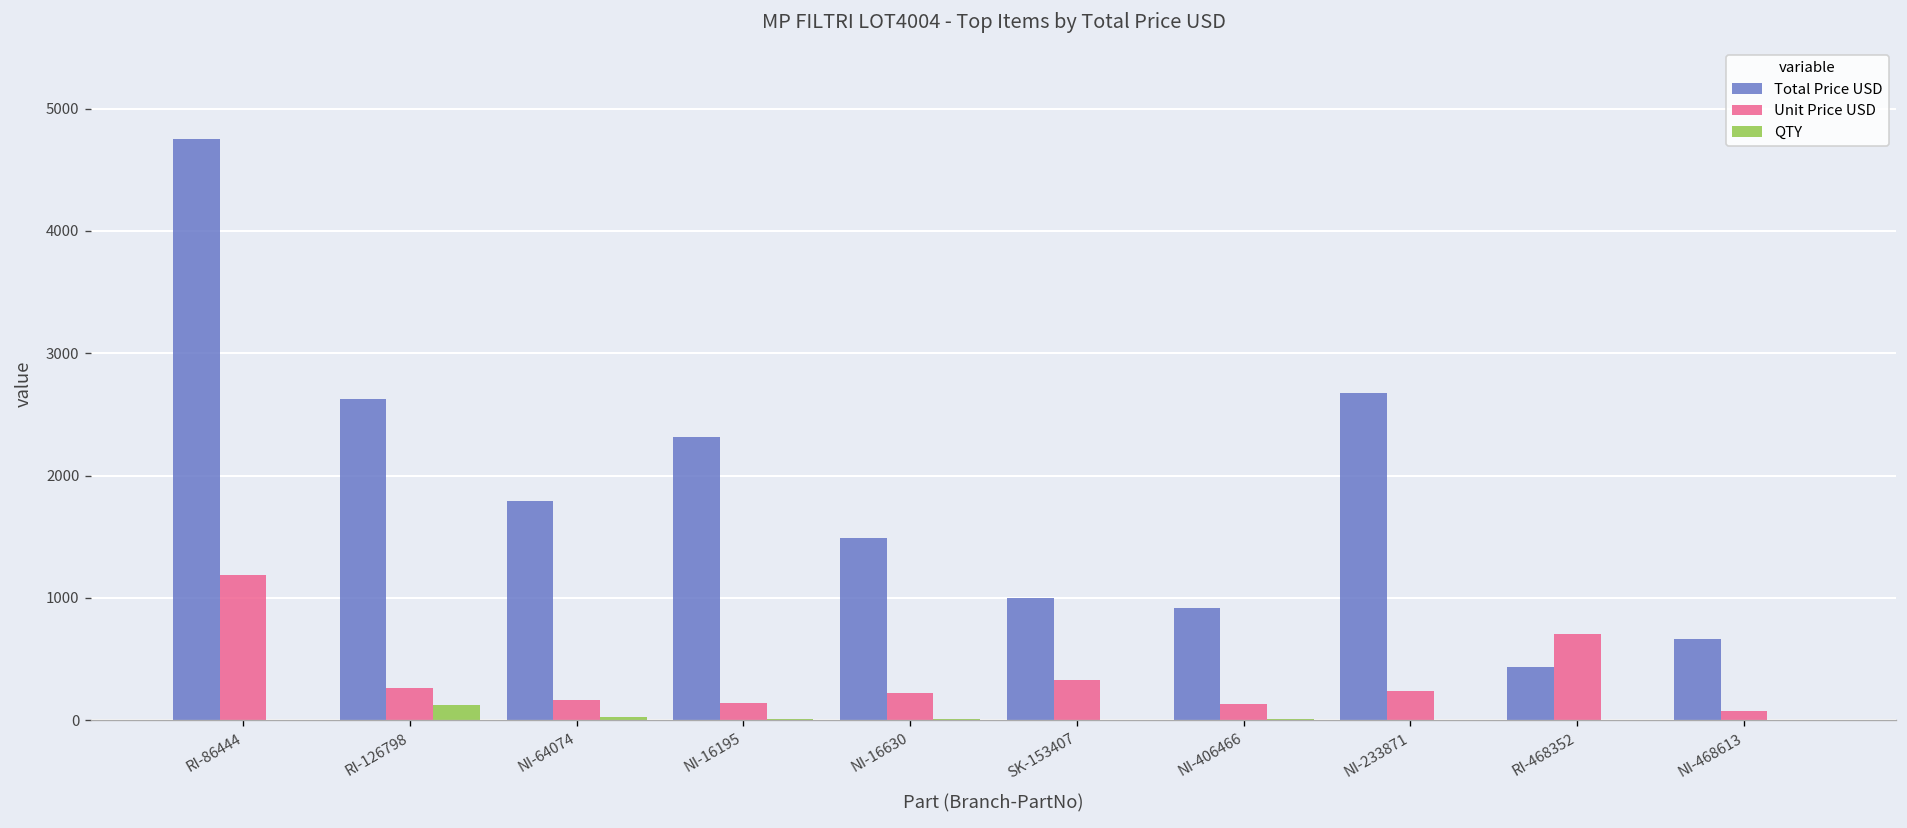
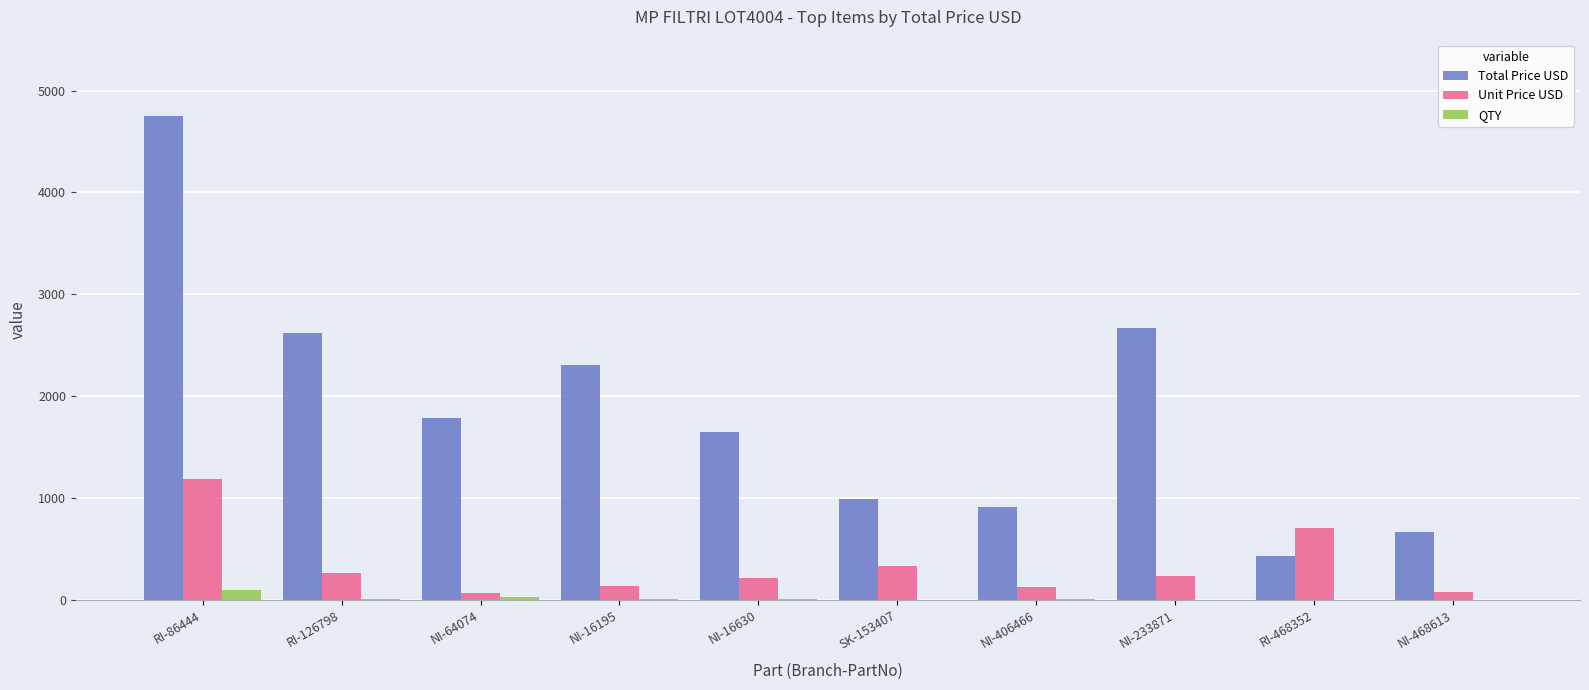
  {
    "Total Price USD": {
      "RI-86444": 4750,
      "RI-126798": 2630,
      "NI-64074": 1790,
      "NI-16195": 2310,
-     "NI-16630": 1490,
+     "NI-16630": 1650,
      "SK-153407": 990,
      "NI-406466": 910,
      "NI-233871": 2670,
      "RI-468352": 430,
      "NI-468613": 660
    },
    "Unit Price USD": {
      "RI-86444": 1190,
      "RI-126798": 260,
-     "NI-64074": 170,
+     "NI-64074": 70,
      "NI-16195": 140,
      "NI-16630": 220,
      "SK-153407": 330,
      "NI-406466": 130,
      "NI-233871": 240,
      "RI-468352": 710,
      "NI-468613": 80
    },
    "QTY": {
-     "RI-86444": 0,
-     "RI-126798": 120,
+     "RI-86444": 90,
+     "RI-126798": 10,
      "NI-64074": 30
    }
  }
